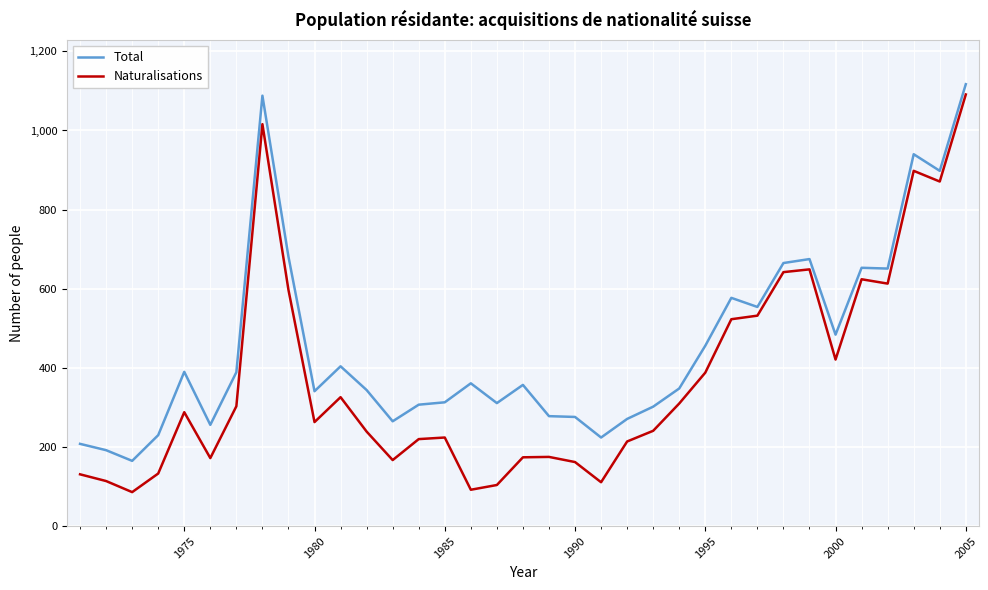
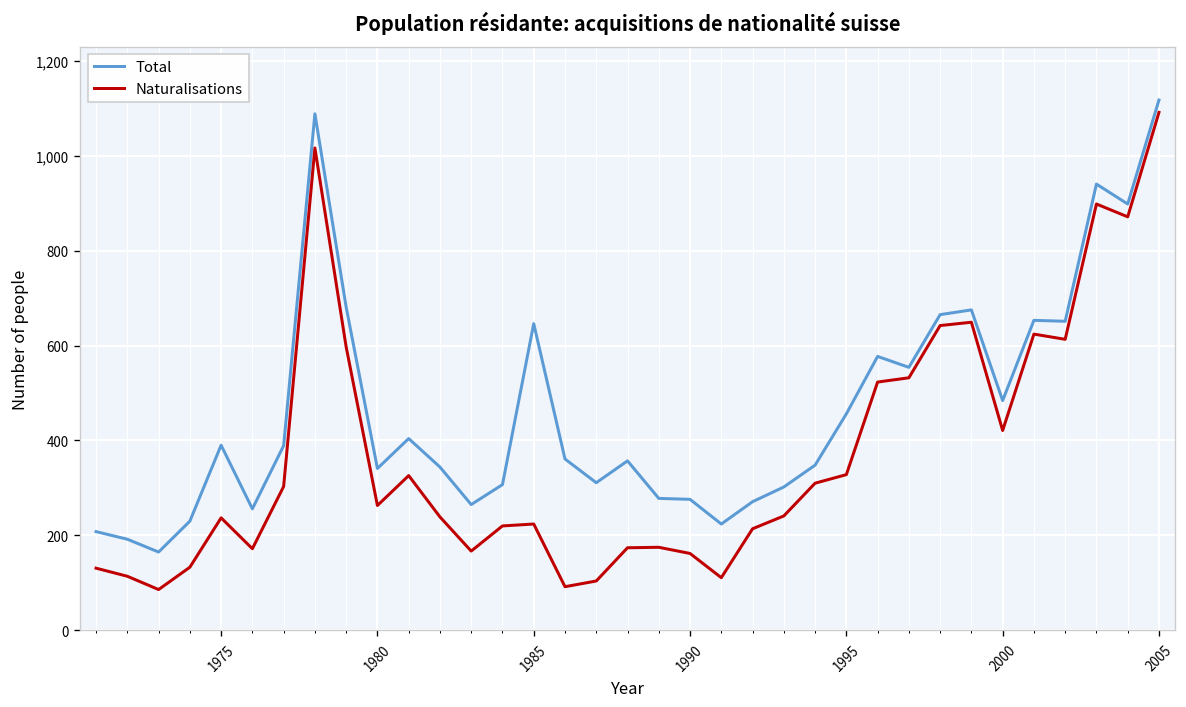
  {
    "Total": {
      "1975": "390",
      "1980": "340",
-     "1985": "310",
+     "1985": "650",
      "1990": "280",
      "1995": "460",
      "2000": "480",
      "2005": "1,120"
    },
    "Naturalisations": {
-     "1975": "290",
+     "1975": "240",
      "1980": "260",
      "1985": "220",
      "1990": "160",
-     "1995": "390",
+     "1995": "330",
      "2000": "420",
      "2005": "1,090"
    }
  }
